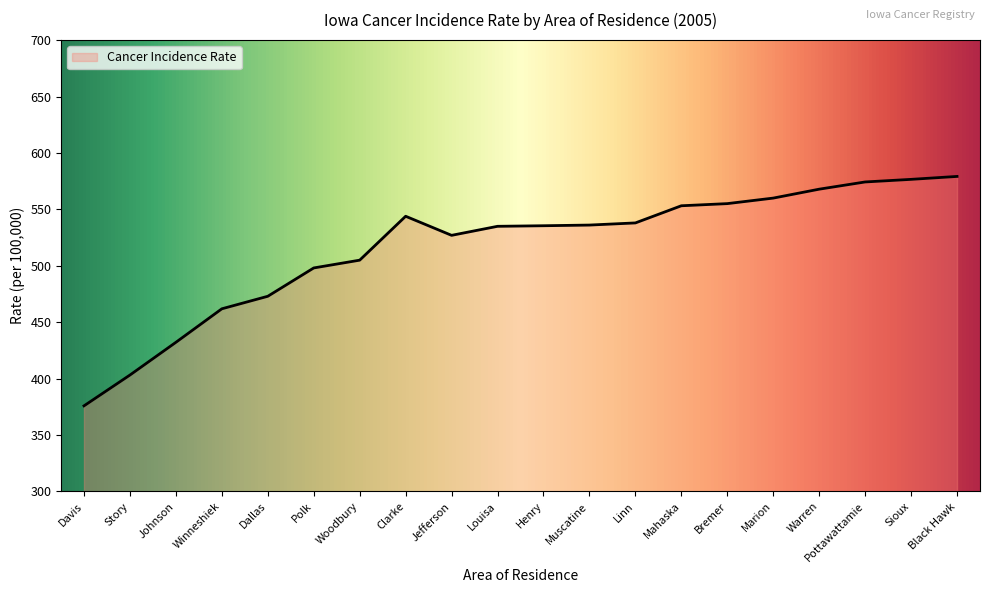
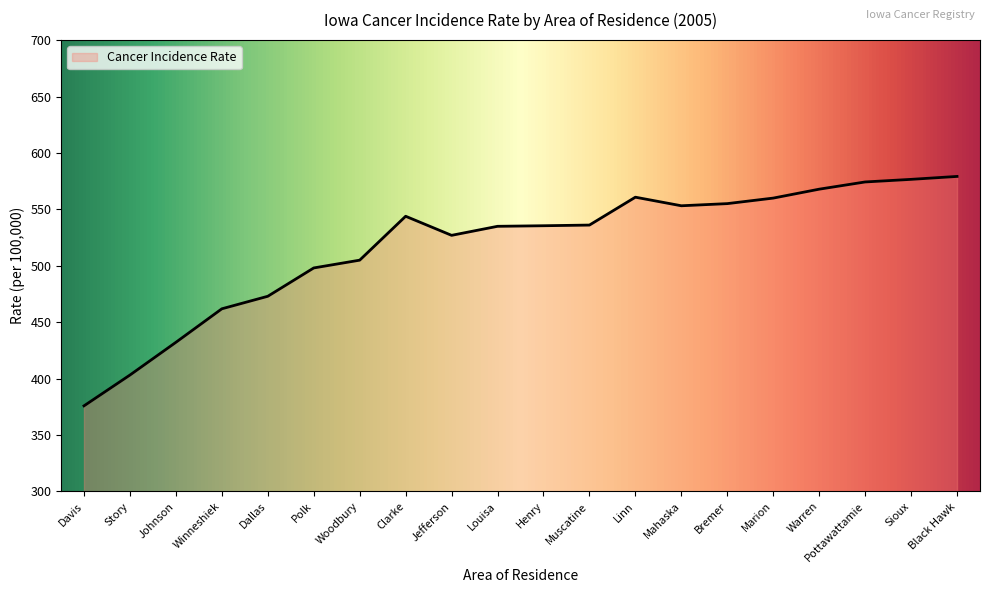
  {
    "Davis": 376,
    "Story": 403,
    "Johnson": 432,
    "Winneshiek": 462,
    "Dallas": 473,
    "Polk": 498,
    "Woodbury": 505,
    "Clarke": 544,
    "Jefferson": 527,
    "Louisa": 535,
    "Henry": 536,
    "Muscatine": 536,
-   "Linn": 538,
+   "Linn": 561,
    "Mahaska": 553,
    "Bremer": 555,
    "Marion": 560,
    "Warren": 568,
    "Pottawattamie": 574,
    "Sioux": 577,
    "Black Hawk": 579
  }
